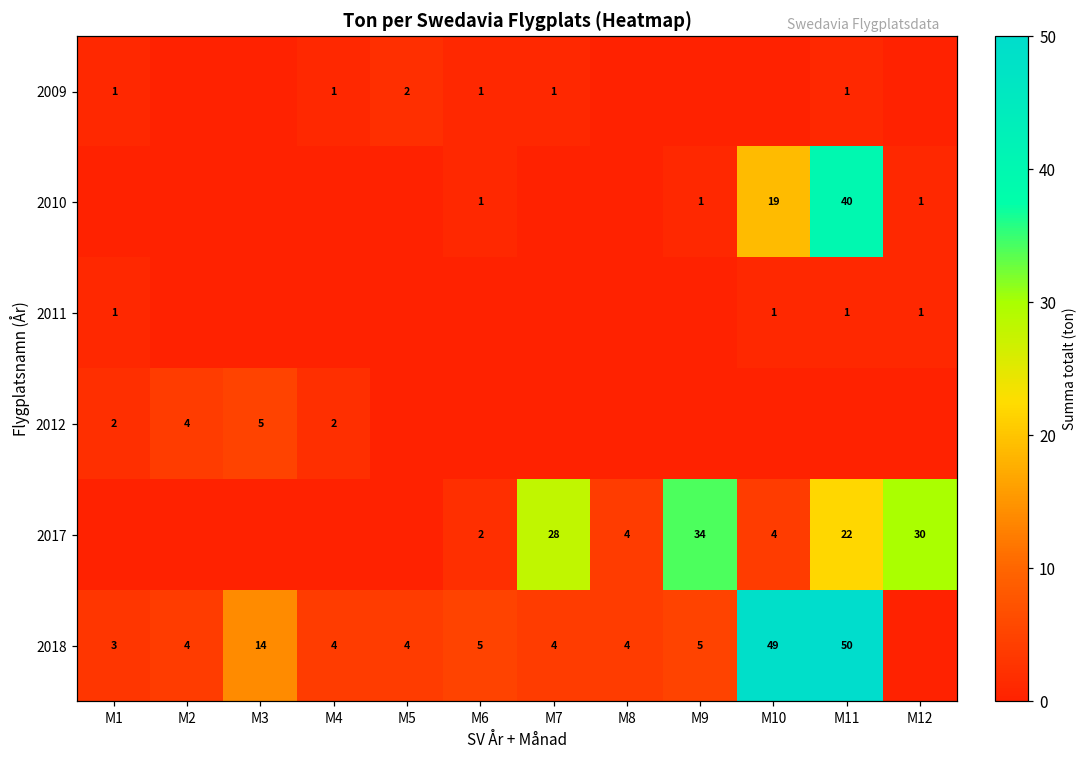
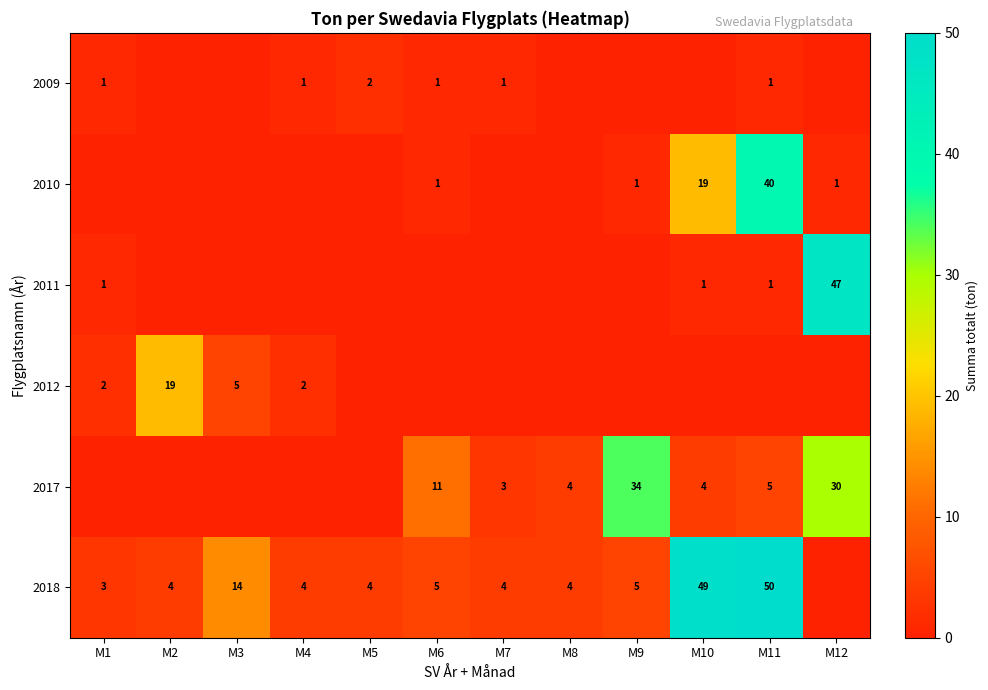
  {
    "2009": {
      "M1": 1,
      "M4": 1,
      "M5": 2,
      "M6": 1,
      "M7": 1,
      "M11": 1
    },
    "2010": {
      "M6": 1,
      "M9": 1,
      "M10": 19,
      "M11": 40,
      "M12": 1
    },
    "2011": {
      "M1": 1,
      "M10": 1,
      "M11": 1,
-     "M12": 1
+     "M12": 47
    },
    "2012": {
      "M1": 2,
-     "M2": 4,
+     "M2": 19,
      "M3": 5,
      "M4": 2
    },
    "2017": {
-     "M6": 2,
-     "M7": 28,
+     "M6": 11,
+     "M7": 3,
      "M8": 4,
      "M9": 34,
      "M10": 4,
-     "M11": 22,
+     "M11": 5,
      "M12": 30
    },
    "2018": {
      "M1": 3,
      "M2": 4,
      "M3": 14,
      "M4": 4,
      "M5": 4,
      "M6": 5,
      "M7": 4,
      "M8": 4,
      "M9": 5,
      "M10": 49,
      "M11": 50
    }
  }
